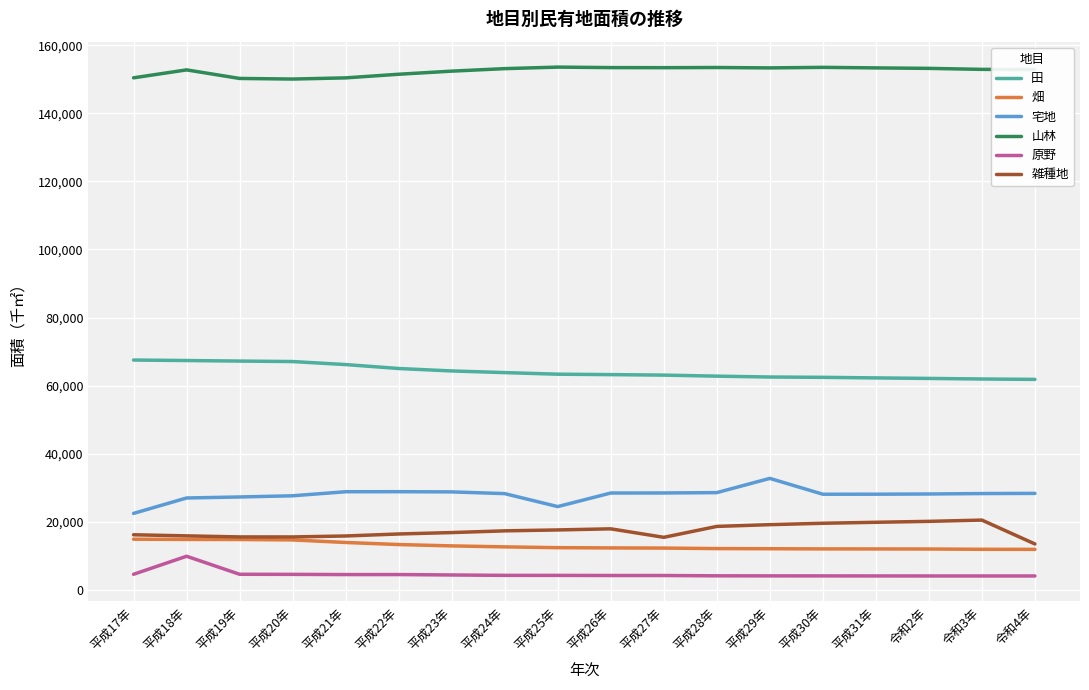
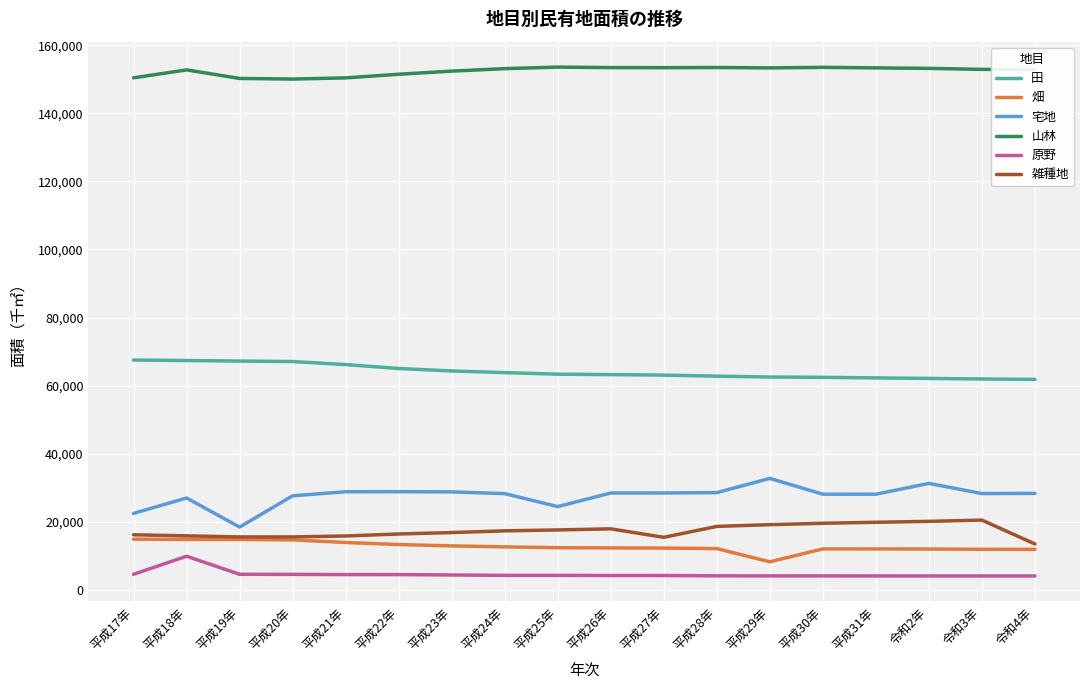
  {
    "田": {
      "平成17年": "68,000",
      "平成18年": "67,000",
      "平成19年": "67,000",
      "平成20年": "67,000",
      "平成21年": "66,000",
      "平成22年": "65,000",
      "平成23年": "64,000",
      "平成24年": "64,000",
      "平成25年": "63,000",
      "平成26年": "63,000",
      "平成27年": "63,000",
      "平成28年": "63,000",
      "平成29年": "63,000",
      "平成30年": "62,000",
      "平成31年": "62,000",
      "令和2年": "62,000",
      "令和3年": "62,000",
      "令和4年": "62,000"
    },
    "畑": {
      "平成17年": "15,000",
      "平成18年": "15,000",
      "平成19年": "15,000",
      "平成20年": "15,000",
      "平成21年": "14,000",
      "平成22年": "13,000",
      "平成23年": "13,000",
      "平成24年": "13,000",
      "平成25年": "12,000",
      "平成26年": "12,000",
      "平成27年": "12,000",
      "平成28年": "12,000",
-     "平成29年": "12,000",
+     "平成29年": "8,000",
      "平成30年": "12,000",
      "平成31年": "12,000",
      "令和2年": "12,000",
      "令和3年": "12,000",
      "令和4年": "12,000"
    },
    "宅地": {
      "平成17年": "22,000",
      "平成18年": "27,000",
-     "平成19年": "27,000",
+     "平成19年": "18,000",
      "平成20年": "28,000",
      "平成21年": "29,000",
      "平成22年": "29,000",
      "平成23年": "29,000",
      "平成24年": "28,000",
      "平成25年": "24,000",
      "平成26年": "28,000",
      "平成27年": "28,000",
      "平成28年": "29,000",
      "平成29年": "33,000",
      "平成30年": "28,000",
      "平成31年": "28,000",
-     "令和2年": "28,000",
+     "令和2年": "31,000",
      "令和3年": "28,000",
      "令和4年": "28,000"
    },
    "山林": {
      "平成17年": "150,000",
      "平成18年": "153,000",
      "平成19年": "150,000",
      "平成20年": "150,000",
      "平成21年": "150,000",
      "平成22年": "152,000",
      "平成23年": "152,000",
      "平成24年": "153,000",
      "平成25年": "154,000",
      "平成26年": "153,000",
      "平成27年": "153,000",
      "平成28年": "153,000",
      "平成29年": "153,000",
      "平成30年": "154,000",
      "平成31年": "153,000",
      "令和2年": "153,000",
      "令和3年": "153,000"
    },
    "原野": {
      "平成17年": "5,000",
      "平成18年": "10,000",
      "平成19年": "5,000",
      "平成20年": "5,000",
      "平成21年": "4,000",
      "平成22年": "4,000",
      "平成23年": "4,000",
      "平成24年": "4,000",
      "平成25年": "4,000",
      "平成26年": "4,000",
      "平成27年": "4,000",
      "平成28年": "4,000",
      "平成29年": "4,000",
      "平成30年": "4,000",
      "平成31年": "4,000",
      "令和2年": "4,000",
      "令和3年": "4,000",
      "令和4年": "4,000"
    },
    "雑種地": {
      "平成17年": "16,000",
      "平成18年": "16,000",
      "平成19年": "16,000",
      "平成20年": "16,000",
      "平成21年": "16,000",
      "平成22年": "16,000",
      "平成23年": "17,000",
      "平成24年": "17,000",
      "平成25年": "18,000",
      "平成26年": "18,000",
      "平成27年": "15,000",
      "平成28年": "19,000",
      "平成29年": "19,000",
      "平成30年": "20,000",
      "平成31年": "20,000",
      "令和2年": "20,000",
      "令和3年": "20,000",
      "令和4年": "13,000"
    }
  }
